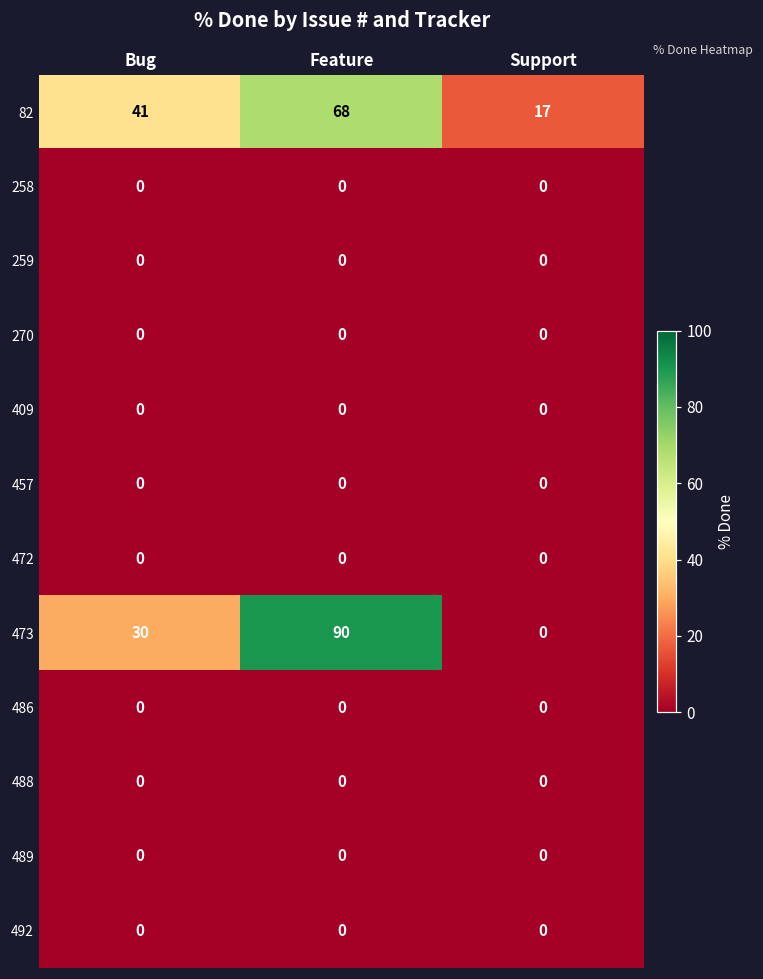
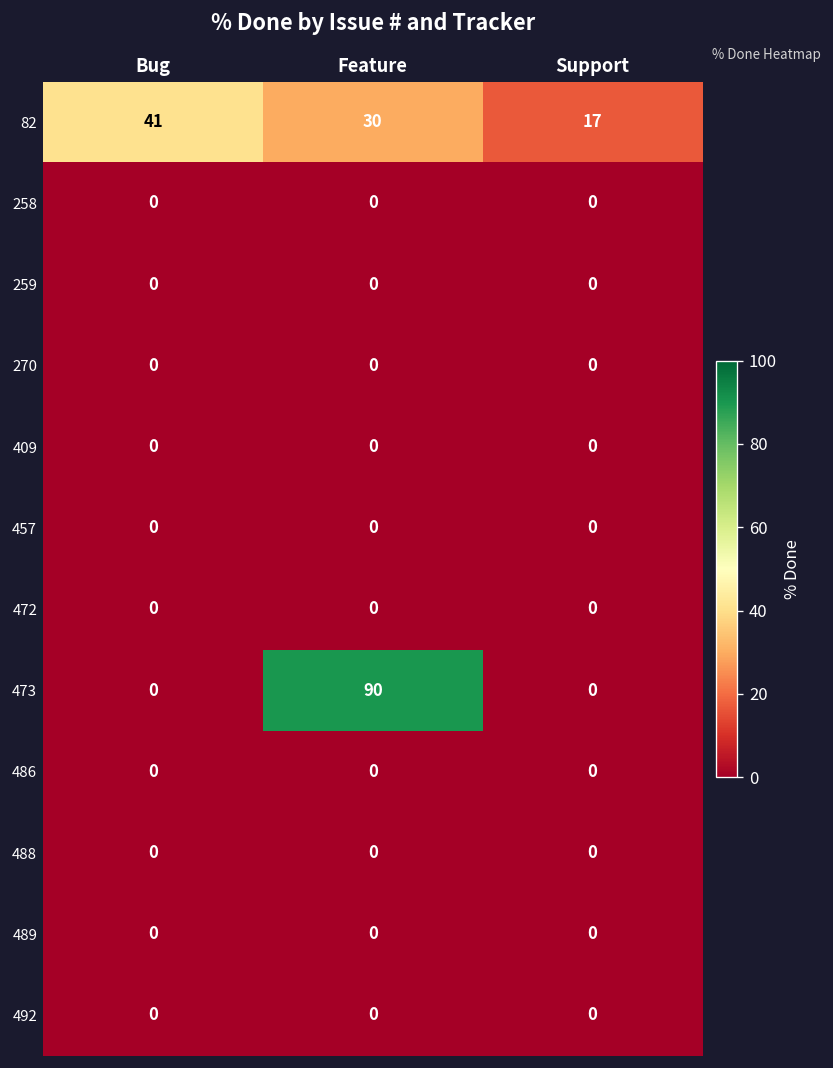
  {
    "82": {
      "Bug": 41,
-     "Feature": 68,
+     "Feature": 30,
      "Support": 17
    },
    "258": {
      "Bug": 0,
      "Feature": 0,
      "Support": 0
    },
    "259": {
      "Bug": 0,
      "Feature": 0,
      "Support": 0
    },
    "270": {
      "Bug": 0,
      "Feature": 0,
      "Support": 0
    },
    "409": {
      "Bug": 0,
      "Feature": 0,
      "Support": 0
    },
    "457": {
      "Bug": 0,
      "Feature": 0,
      "Support": 0
    },
    "472": {
      "Bug": 0,
      "Feature": 0,
      "Support": 0
    },
    "473": {
-     "Bug": 30,
+     "Bug": 0,
      "Feature": 90,
      "Support": 0
    },
    "486": {
      "Bug": 0,
      "Feature": 0,
      "Support": 0
    },
    "488": {
      "Bug": 0,
      "Feature": 0,
      "Support": 0
    },
    "489": {
      "Bug": 0,
      "Feature": 0,
      "Support": 0
    },
    "492": {
      "Bug": 0,
      "Feature": 0,
      "Support": 0
    }
  }
